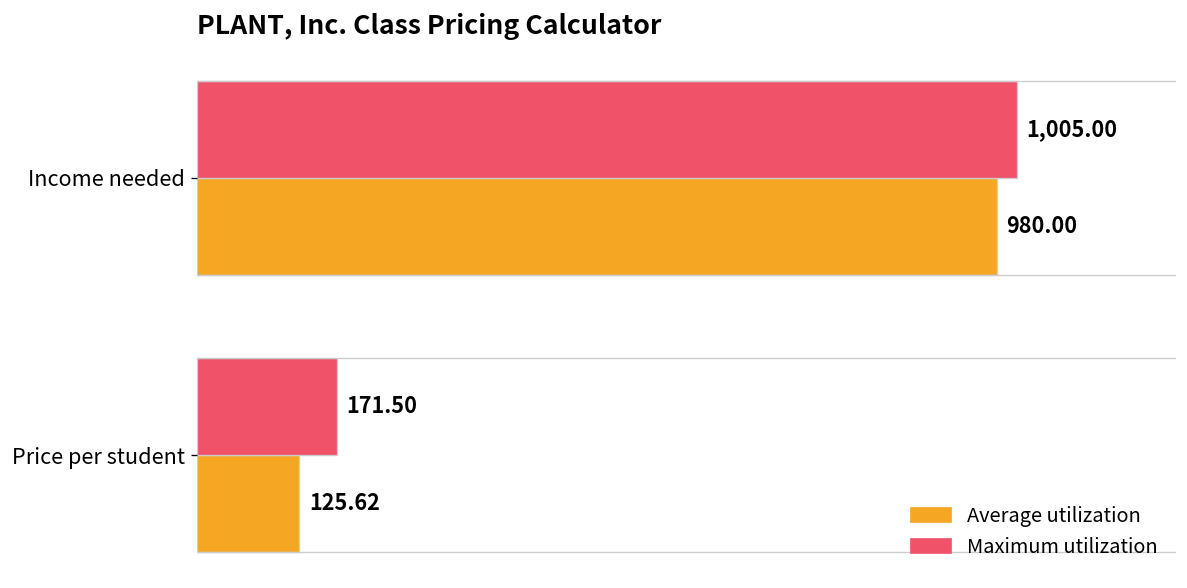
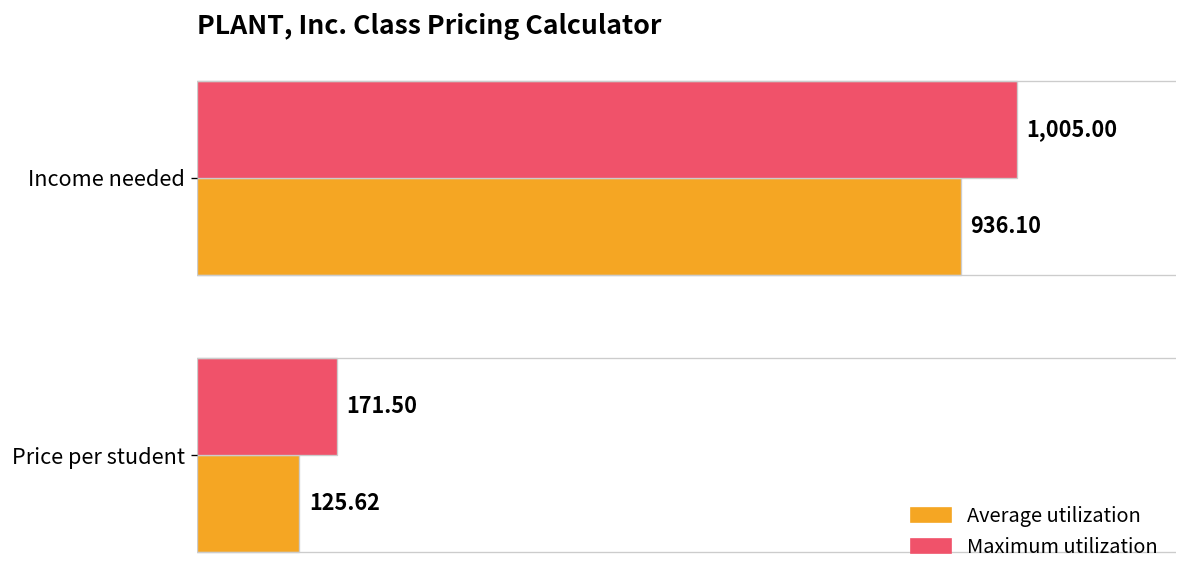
  {
    "Average utilization": {
-     "Income needed": "980.00",
+     "Income needed": "936.10",
      "Price per student": "125.62"
    },
    "Maximum utilization": {
      "Income needed": "1,005.00",
      "Price per student": "171.50"
    }
  }
